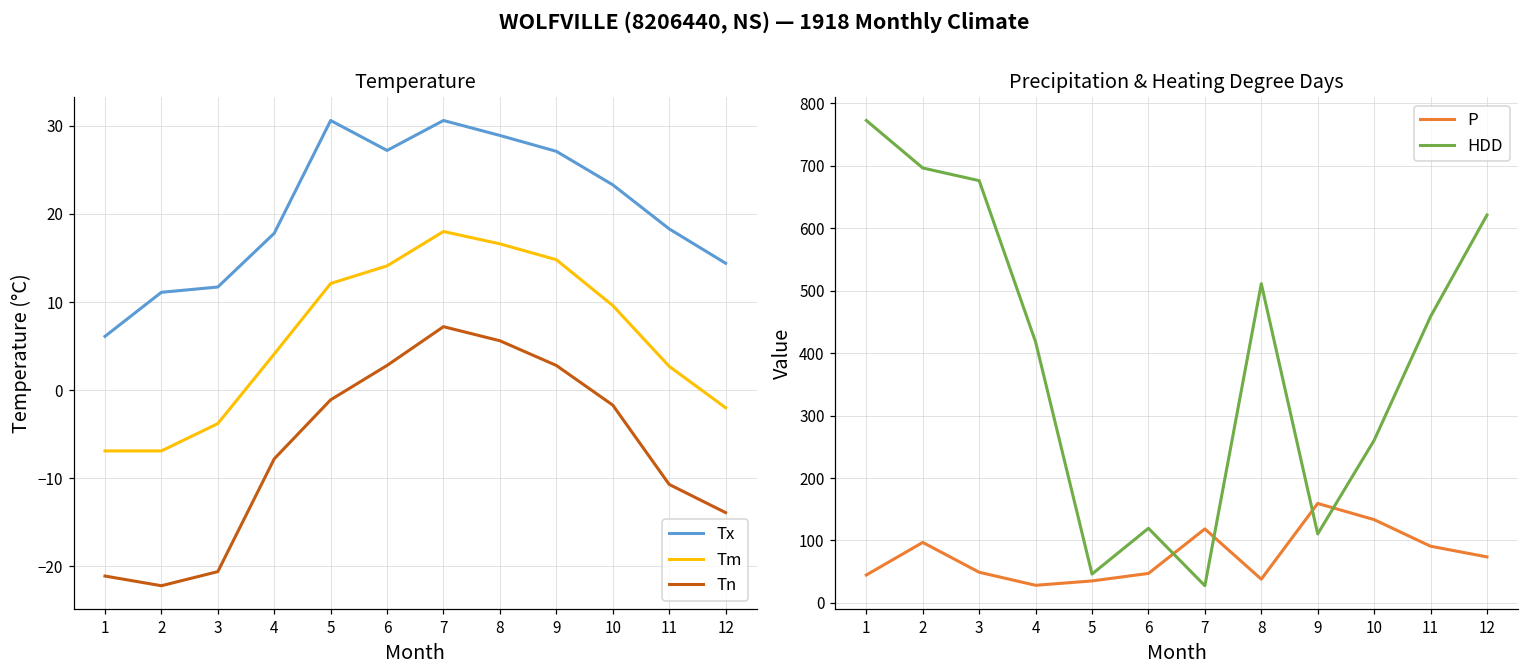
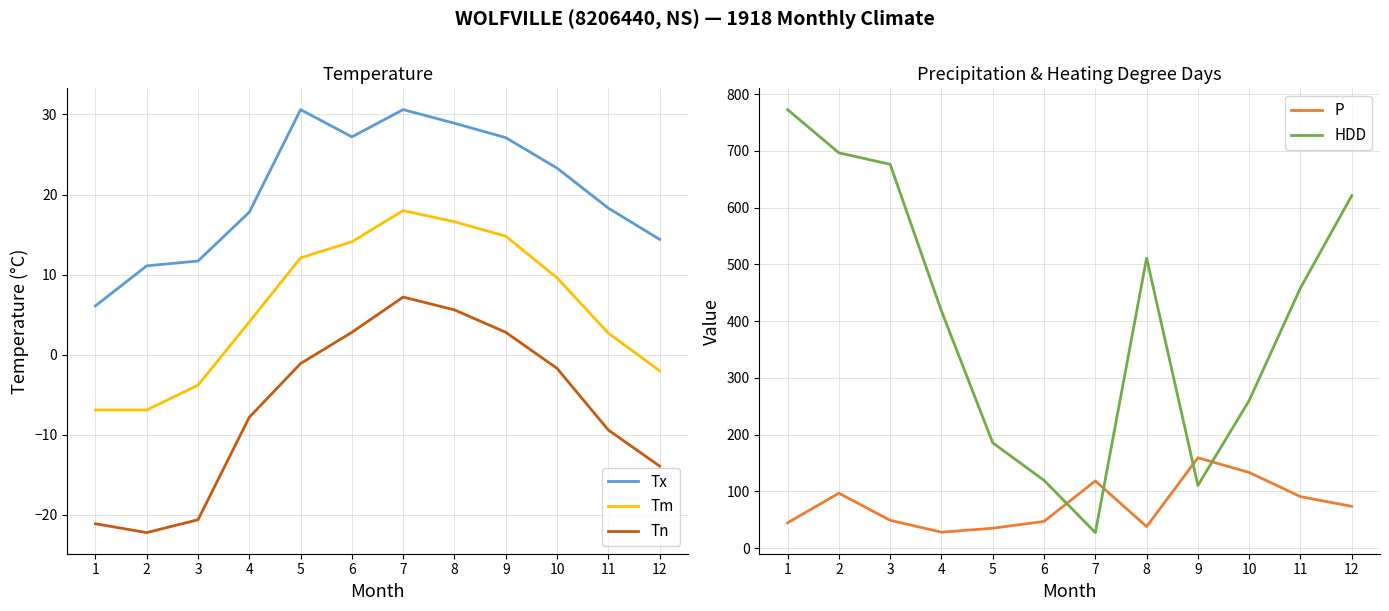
  {
    "Temperature": {
      "Tx": {
        "1": 6,
        "2": 11,
        "3": 12,
        "4": 18,
        "5": 31,
        "6": 27,
        "7": 31,
        "8": 29,
        "9": 27,
        "10": 23,
        "11": 18,
        "12": 14
      },
      "Tm": {
        "1": -7,
        "2": -7,
        "3": -4,
        "4": 4,
        "5": 12,
        "6": 14,
        "7": 18,
        "8": 17,
        "9": 15,
        "10": 10,
        "11": 3,
        "12": -2
      },
      "Tn": {
        "1": -21,
        "2": -22,
        "3": -21,
        "4": -8,
        "5": -1,
        "6": 3,
        "7": 7,
        "8": 6,
        "9": 3,
        "10": -2,
-       "11": -11,
+       "11": -9,
        "12": -14
      }
    },
    "Precipitation & Heating Degree Days": {
      "P": {
        "1": 40,
        "2": 100,
        "3": 50,
        "4": 30,
        "5": 40,
        "6": 50,
        "7": 120,
        "8": 40,
        "9": 160,
        "10": 130,
        "11": 90,
        "12": 70
      },
      "HDD": {
        "1": 770,
        "2": 700,
        "3": 680,
        "4": 420,
-       "5": 50,
+       "5": 190,
        "6": 120,
        "7": 30,
        "8": 510,
        "9": 110,
        "10": 260,
        "11": 460,
        "12": 620
      }
    }
  }
